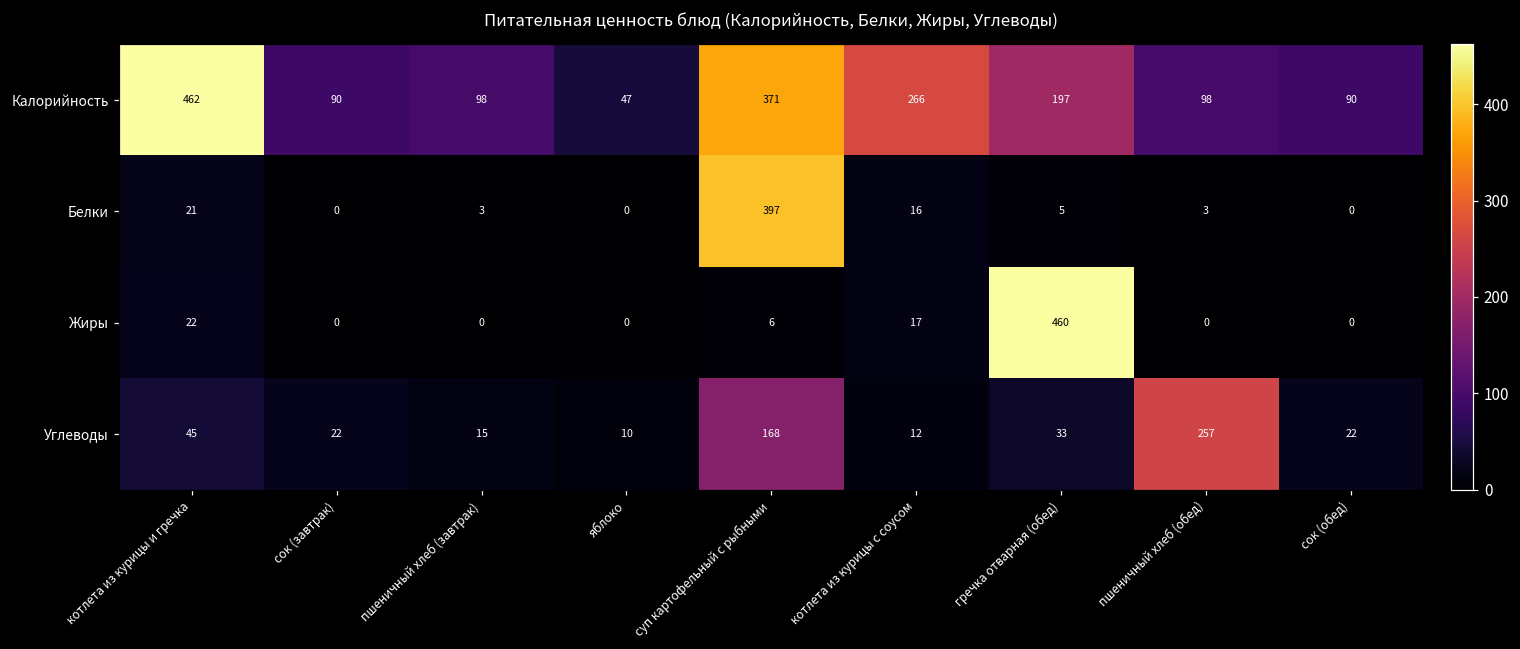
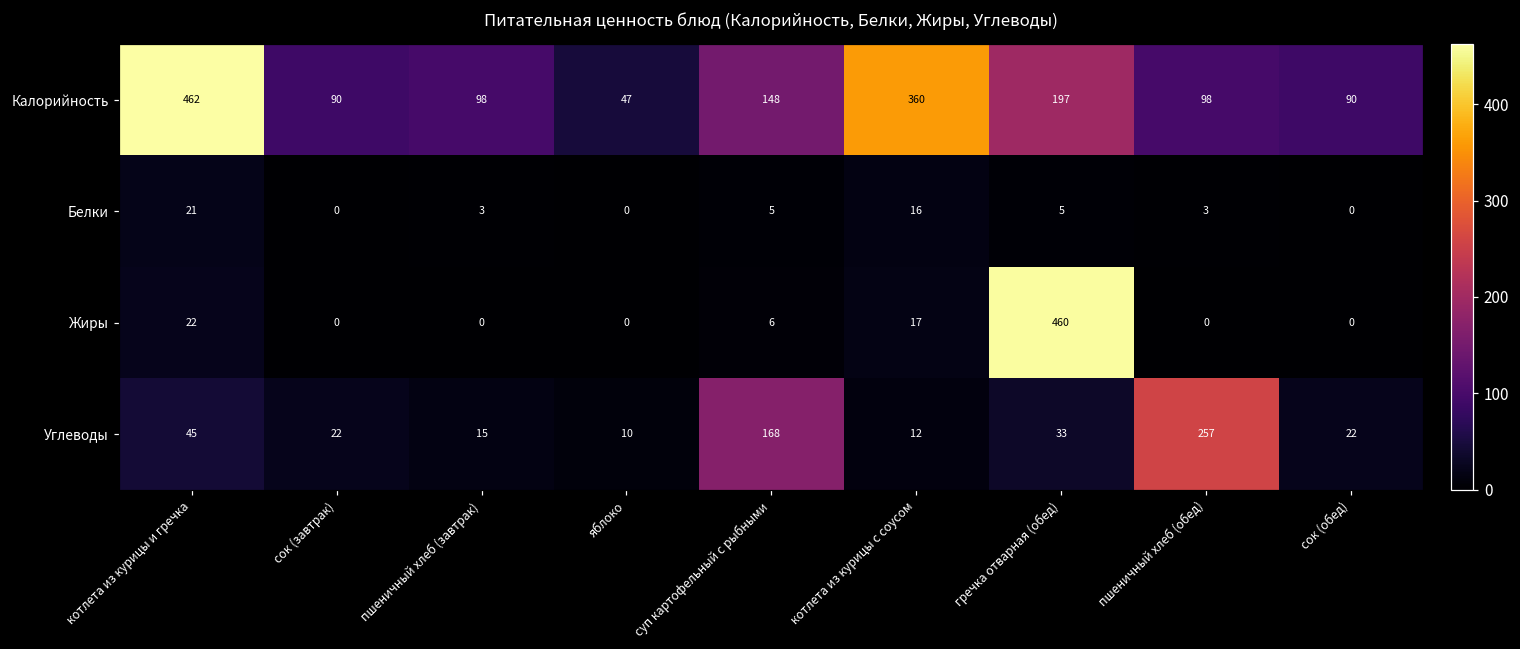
  {
    "Калорийность": {
      "котлета из курицы и гречка": 462,
      "сок (завтрак)": 90,
      "пшеничный хлеб (завтрак)": 98,
      "яблоко": 47,
-     "суп картофельный с рыбными": 371,
-     "котлета из курицы с соусом": 266,
+     "суп картофельный с рыбными": 148,
+     "котлета из курицы с соусом": 360,
      "гречка отварная (обед)": 197,
      "пшеничный хлеб (обед)": 98,
      "сок (обед)": 90
    },
    "Белки": {
      "котлета из курицы и гречка": 21,
      "сок (завтрак)": 0,
      "пшеничный хлеб (завтрак)": 3,
      "яблоко": 0,
-     "суп картофельный с рыбными": 397,
+     "суп картофельный с рыбными": 5,
      "котлета из курицы с соусом": 16,
      "гречка отварная (обед)": 5,
      "пшеничный хлеб (обед)": 3,
      "сок (обед)": 0
    },
    "Жиры": {
      "котлета из курицы и гречка": 22,
      "сок (завтрак)": 0,
      "пшеничный хлеб (завтрак)": 0,
      "яблоко": 0,
      "суп картофельный с рыбными": 6,
      "котлета из курицы с соусом": 17,
      "гречка отварная (обед)": 460,
      "пшеничный хлеб (обед)": 0,
      "сок (обед)": 0
    },
    "Углеводы": {
      "котлета из курицы и гречка": 45,
      "сок (завтрак)": 22,
      "пшеничный хлеб (завтрак)": 15,
      "яблоко": 10,
      "суп картофельный с рыбными": 168,
      "котлета из курицы с соусом": 12,
      "гречка отварная (обед)": 33,
      "пшеничный хлеб (обед)": 257,
      "сок (обед)": 22
    }
  }
